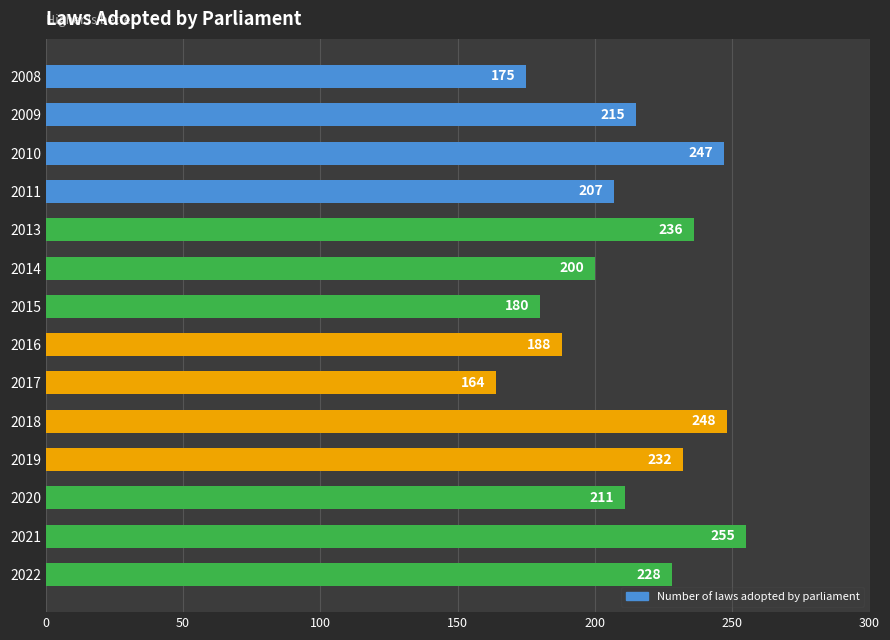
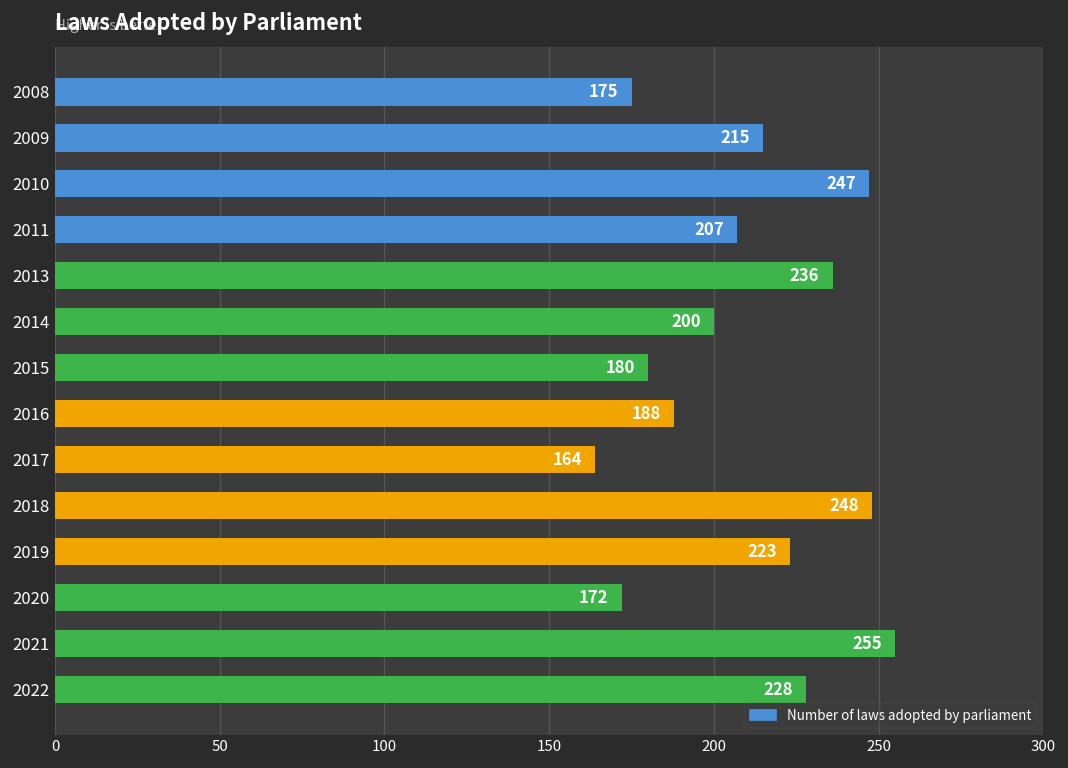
  {
    "2008": 175,
    "2009": 215,
    "2010": 247,
    "2011": 207,
    "2013": 236,
    "2014": 200,
    "2015": 180,
    "2016": 188,
    "2017": 164,
    "2018": 248,
-   "2019": 232,
-   "2020": 211,
+   "2019": 223,
+   "2020": 172,
    "2021": 255,
    "2022": 228
  }
